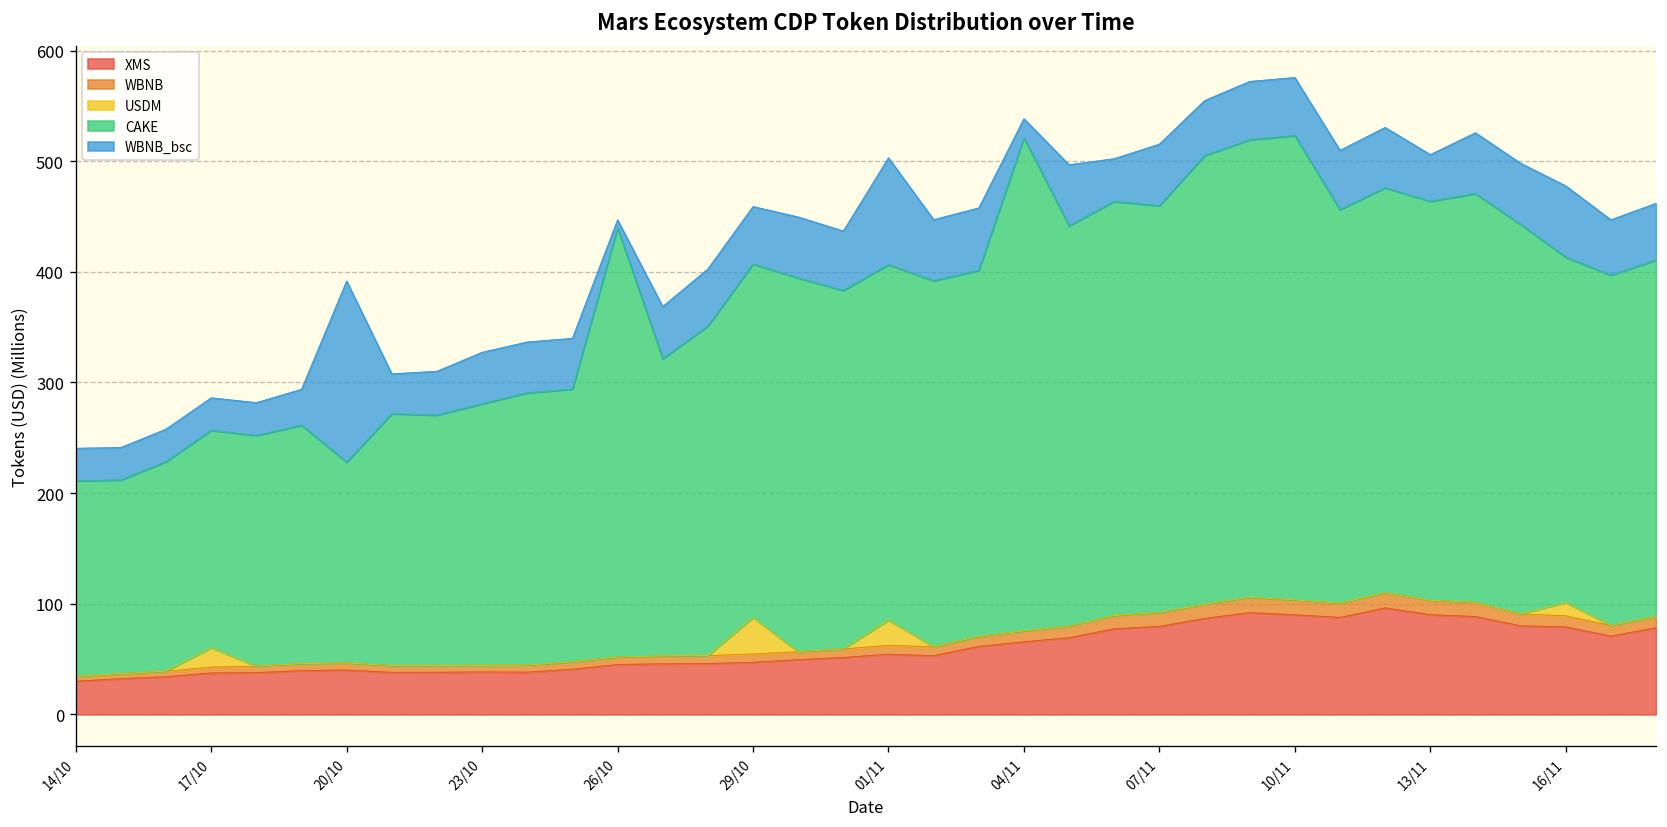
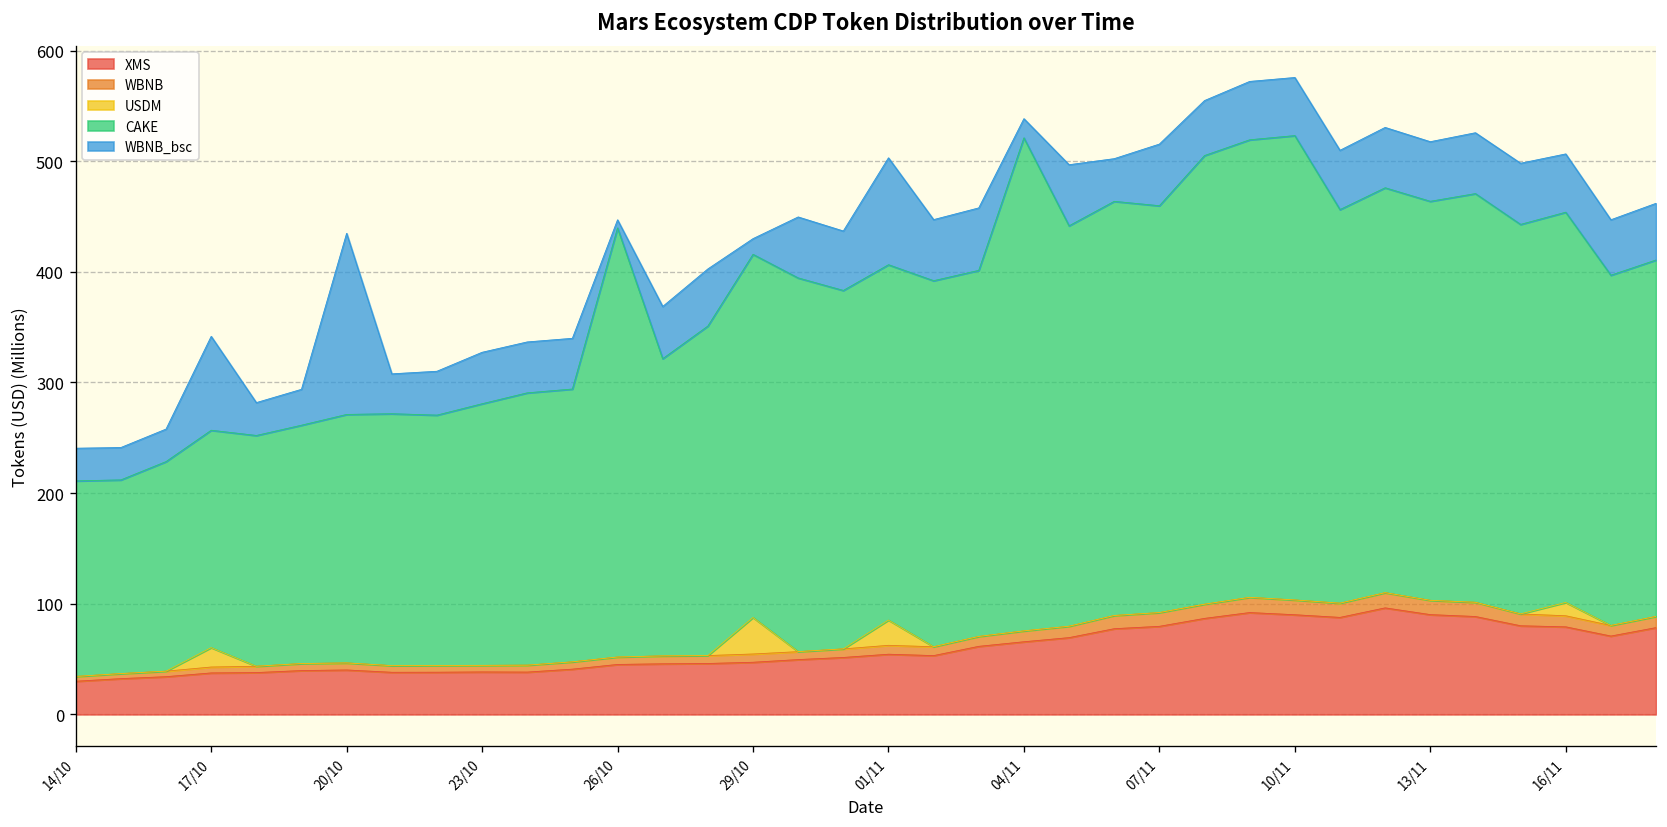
  {
    "USDM": {
      "17/10": 20,
      "29/10": 30,
      "01/11": 20,
      "16/11": 10
    },
    "CAKE": {
      "14/10": 180,
      "17/10": 200,
-     "20/10": 180,
+     "20/10": 220,
      "23/10": 240,
      "26/10": 390,
-     "29/10": 320,
+     "29/10": 330,
      "01/11": 320,
      "04/11": 450,
      "07/11": 370,
      "10/11": 420,
      "13/11": 360,
-     "16/11": 310
+     "16/11": 350
    },
    "WBNB_bsc": {
      "14/10": 30,
-     "17/10": 30,
+     "17/10": 80,
      "20/10": 160,
      "23/10": 50,
      "26/10": 10,
-     "29/10": 50,
+     "29/10": 10,
      "01/11": 100,
      "04/11": 20,
      "07/11": 60,
      "10/11": 50,
-     "13/11": 40,
-     "16/11": 60
+     "13/11": 50,
+     "16/11": 50
    }
  }
